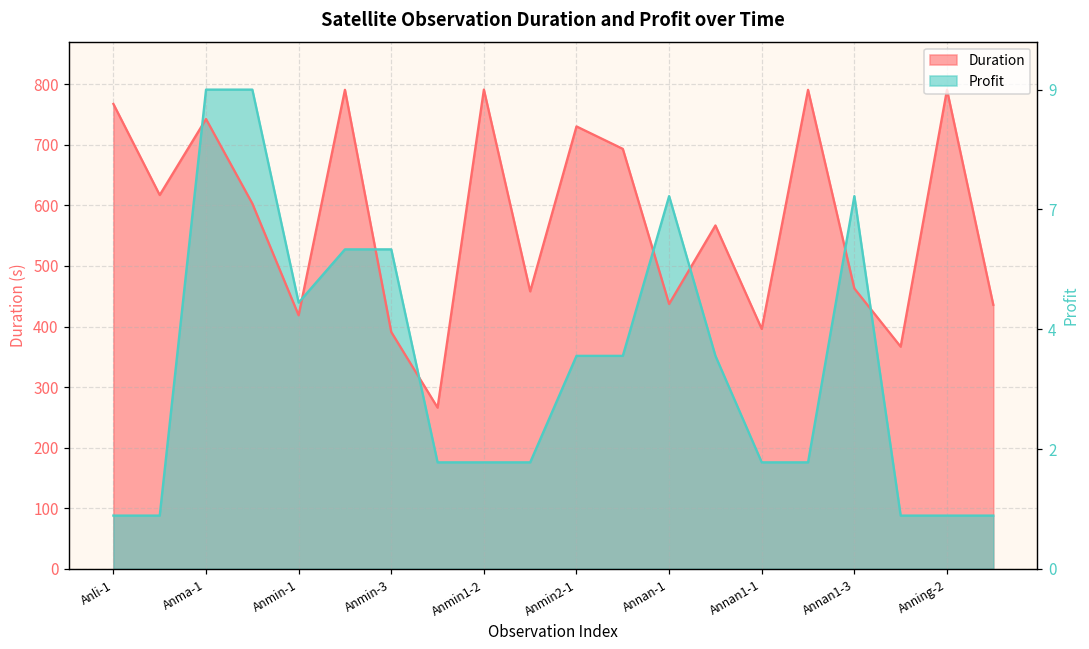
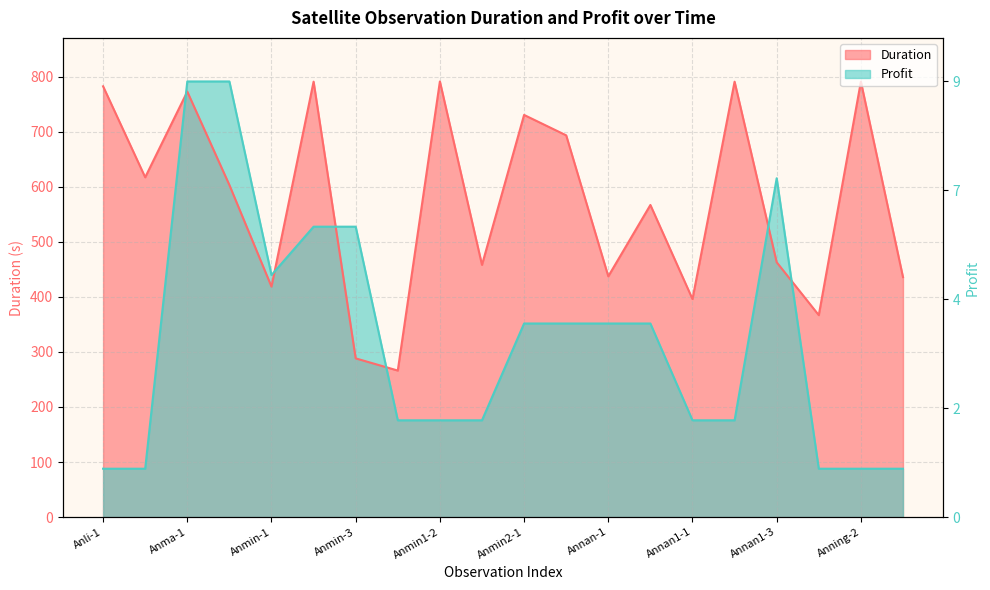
  {
    "Duration": {
-     "Anli-1": 770,
-     "Anma-1": 740,
+     "Anli-1": 780,
+     "Anma-1": 770,
      "Anmin-1": 420,
-     "Anmin-3": 390,
+     "Anmin-3": 290,
      "Anmin1-2": 790,
      "Anmin2-1": 730,
      "Annan-1": 440,
      "Annan1-1": 400,
      "Annan1-3": 460
    },
    "Profit": {
      "Anli-1": 90,
      "Anma-1": 790,
      "Anmin-1": 440,
      "Anmin-3": 530,
      "Anmin1-2": 180,
      "Anmin2-1": 350,
-     "Annan-1": 620,
+     "Annan-1": 350,
      "Annan1-1": 180,
      "Annan1-3": 620,
      "Anning-2": 90
    }
  }
